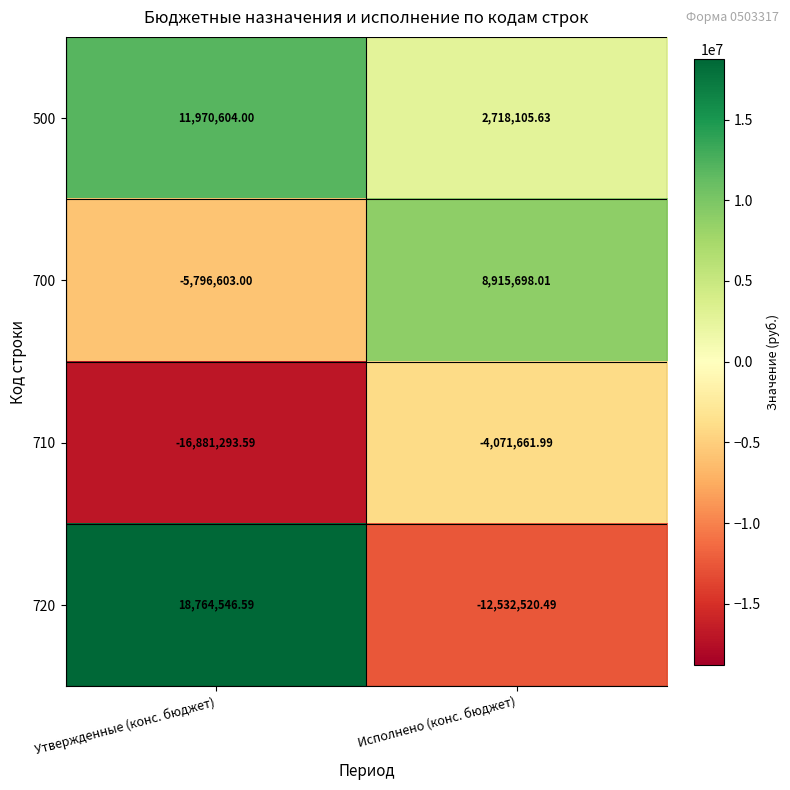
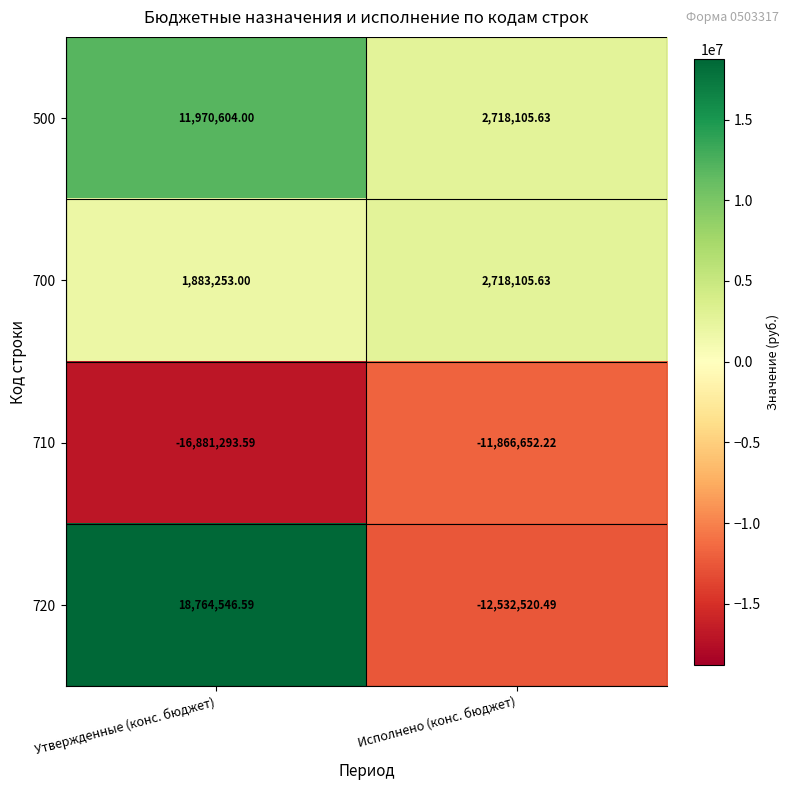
  {
    "500": {
      "Утвержденные (конс. бюджет)": "11,970,604.00",
      "Исполнено (конс. бюджет)": "2,718,105.63"
    },
    "700": {
-     "Утвержденные (конс. бюджет)": "-5,796,603.00",
-     "Исполнено (конс. бюджет)": "8,915,698.01"
+     "Утвержденные (конс. бюджет)": "1,883,253.00",
+     "Исполнено (конс. бюджет)": "2,718,105.63"
    },
    "710": {
      "Утвержденные (конс. бюджет)": "-16,881,293.59",
-     "Исполнено (конс. бюджет)": "-4,071,661.99"
+     "Исполнено (конс. бюджет)": "-11,866,652.22"
    },
    "720": {
      "Утвержденные (конс. бюджет)": "18,764,546.59",
      "Исполнено (конс. бюджет)": "-12,532,520.49"
    }
  }
